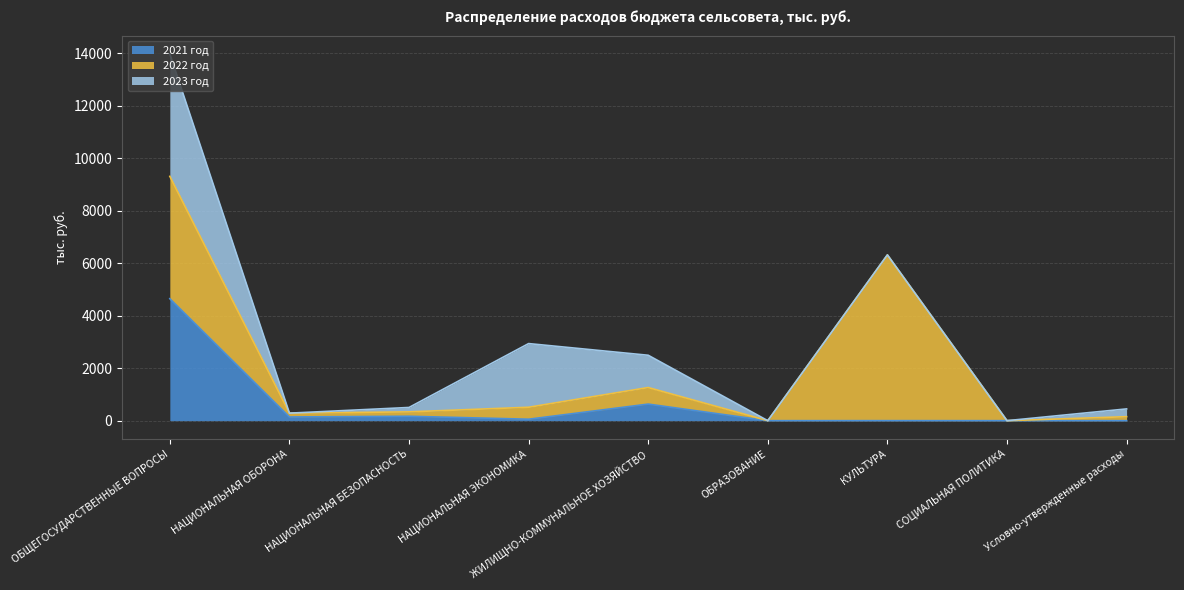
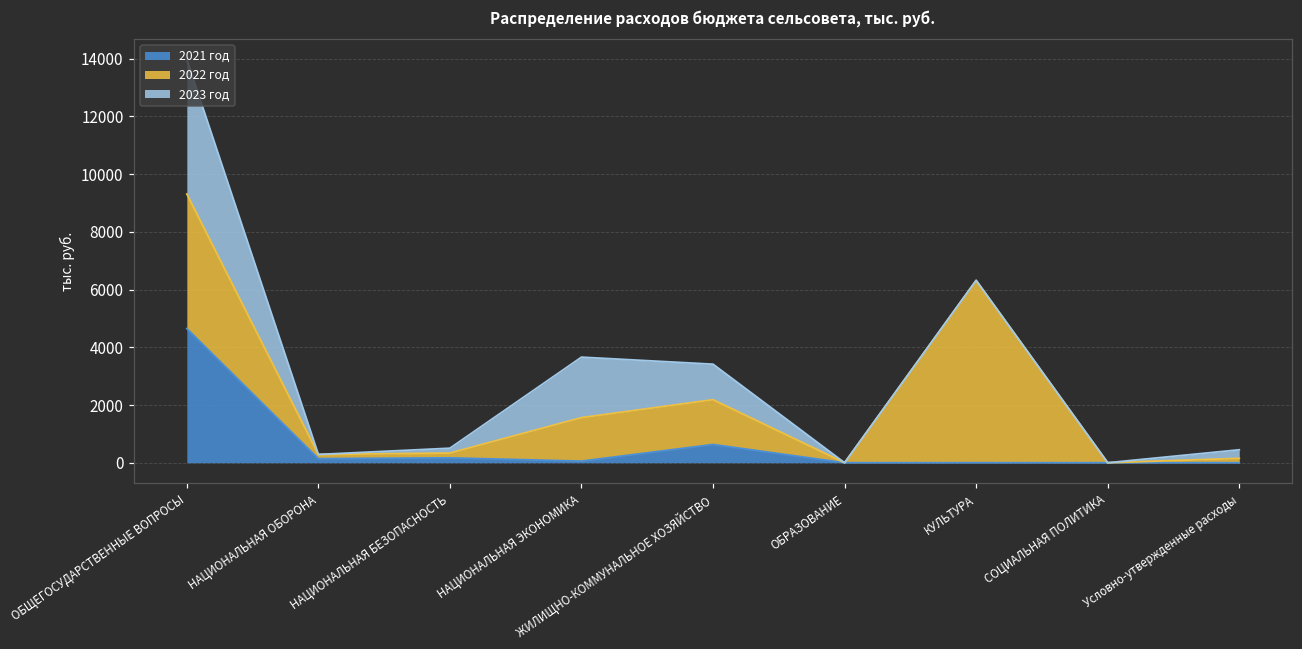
  {
    "2021 год": {
      "ОБЩЕГОСУДАРСТВЕННЫЕ ВОПРОСЫ": 4600,
      "НАЦИОНАЛЬНАЯ ОБОРОНА": 100,
      "НАЦИОНАЛЬНАЯ БЕЗОПАСНОСТЬ": 200,
      "НАЦИОНАЛЬНАЯ ЭКОНОМИКА": 100,
      "ЖИЛИЩНО-КОММУНАЛЬНОЕ ХОЗЯЙСТВО": 600,
      "КУЛЬТУРА": 0,
      "Условно-утвержденные расходы": 0
    },
    "2022 год": {
      "ОБЩЕГОСУДАРСТВЕННЫЕ ВОПРОСЫ": 4700,
      "НАЦИОНАЛЬНАЯ БЕЗОПАСНОСТЬ": 200,
-     "НАЦИОНАЛЬНАЯ ЭКОНОМИКА": 500,
-     "ЖИЛИЩНО-КОММУНАЛЬНОЕ ХОЗЯЙСТВО": 600,
+     "НАЦИОНАЛЬНАЯ ЭКОНОМИКА": 1500,
+     "ЖИЛИЩНО-КОММУНАЛЬНОЕ ХОЗЯЙСТВО": 1600,
      "Условно-утвержденные расходы": 200
    },
    "2023 год": {
      "НАЦИОНАЛЬНАЯ БЕЗОПАСНОСТЬ": 200,
-     "НАЦИОНАЛЬНАЯ ЭКОНОМИКА": 2400,
+     "НАЦИОНАЛЬНАЯ ЭКОНОМИКА": 2100,
      "ЖИЛИЩНО-КОММУНАЛЬНОЕ ХОЗЯЙСТВО": 1200,
      "Условно-утвержденные расходы": 300
    }
  }
